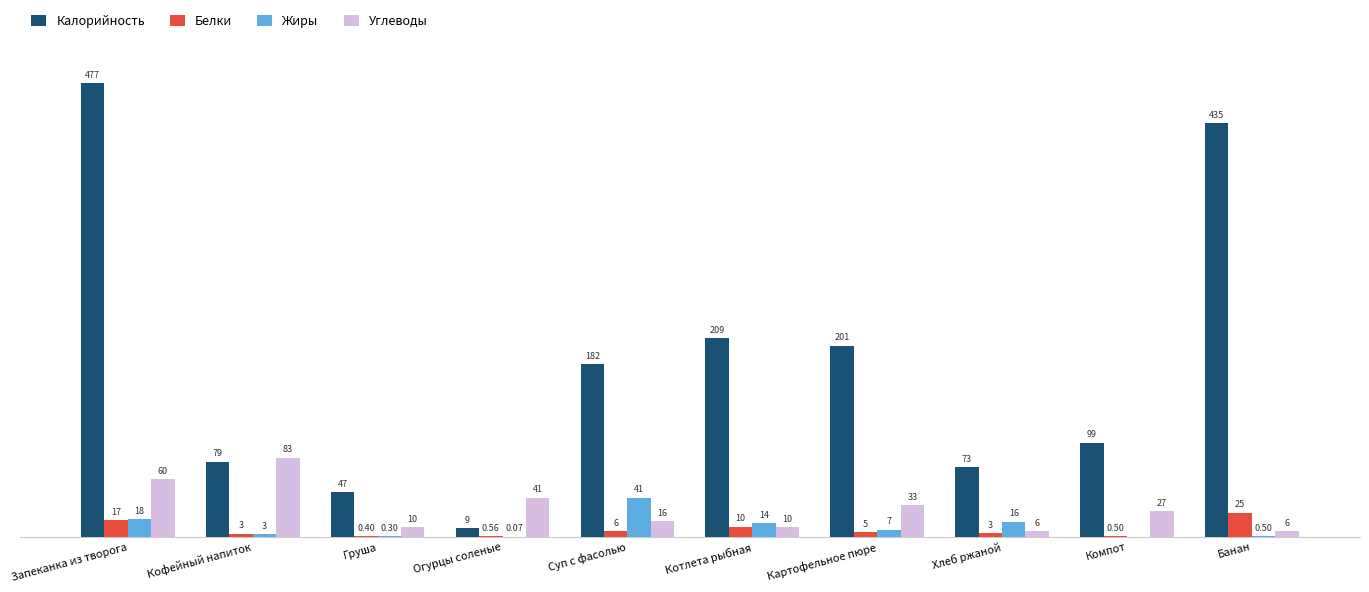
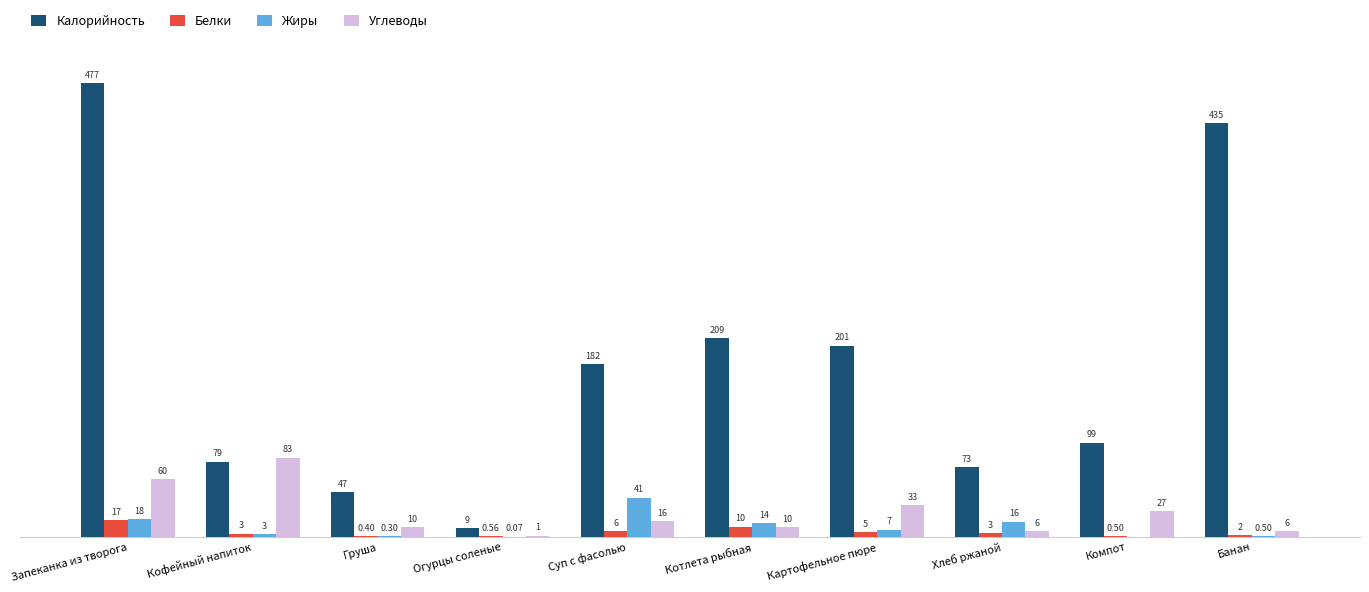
  {
    "Калорийность": {
      "Запеканка из творога": 477,
      "Кофейный напиток": 79,
      "Груша": 47,
      "Огурцы соленые": 9,
      "Суп с фасолью": 182,
      "Котлета рыбная": 209,
      "Картофельное пюре": 201,
      "Хлеб ржаной": 73,
      "Компот": 99,
      "Банан": 435
    },
    "Белки": {
      "Запеканка из творога": 17,
      "Кофейный напиток": 3,
      "Груша": 0.40,
      "Огурцы соленые": 0.56,
      "Суп с фасолью": 6,
      "Котлета рыбная": 10,
      "Картофельное пюре": 5,
      "Хлеб ржаной": 3,
      "Компот": 0.50,
-     "Банан": 25
+     "Банан": 2
    },
    "Жиры": {
      "Запеканка из творога": 18,
      "Кофейный напиток": 3,
      "Груша": 0.30,
      "Огурцы соленые": 0.07,
      "Суп с фасолью": 41,
      "Котлета рыбная": 14,
      "Картофельное пюре": 7,
      "Хлеб ржаной": 16,
      "Банан": 0.50
    },
    "Углеводы": {
      "Запеканка из творога": 60,
      "Кофейный напиток": 83,
      "Груша": 10,
-     "Огурцы соленые": 41,
+     "Огурцы соленые": 1,
      "Суп с фасолью": 16,
      "Котлета рыбная": 10,
      "Картофельное пюре": 33,
      "Хлеб ржаной": 6,
      "Компот": 27,
      "Банан": 6
    }
  }
